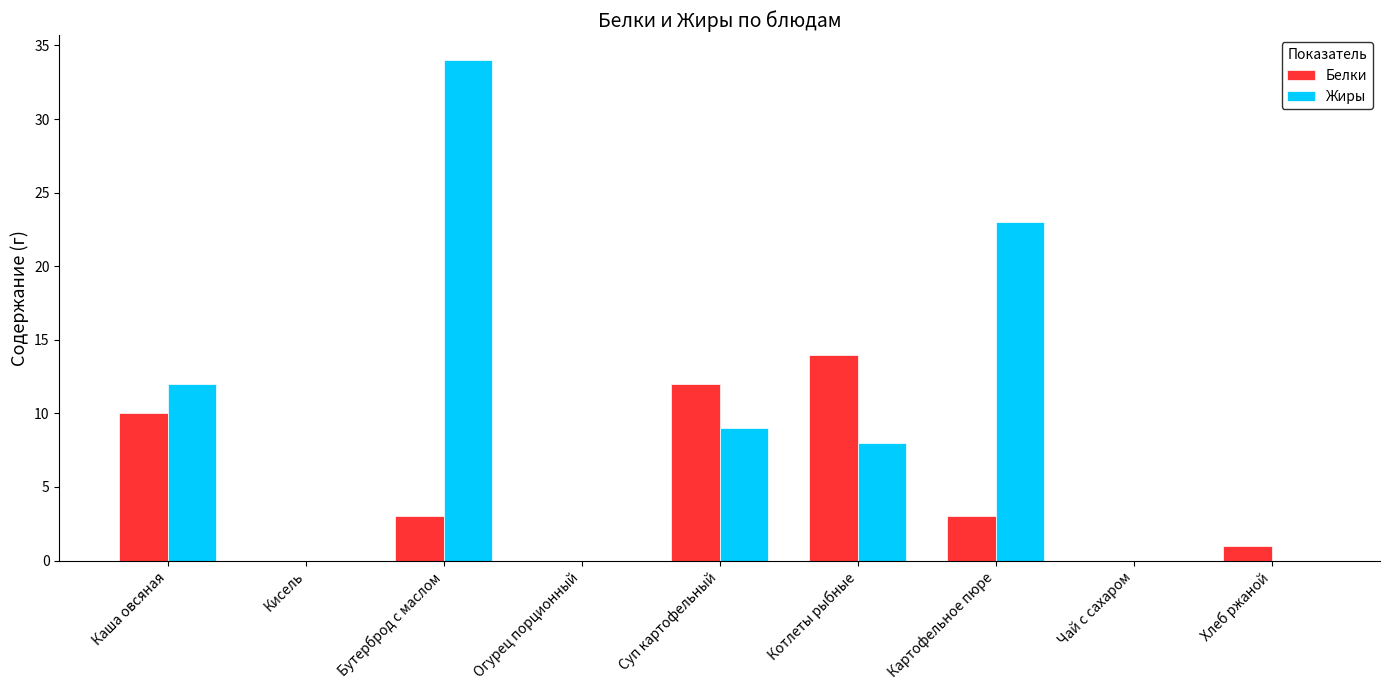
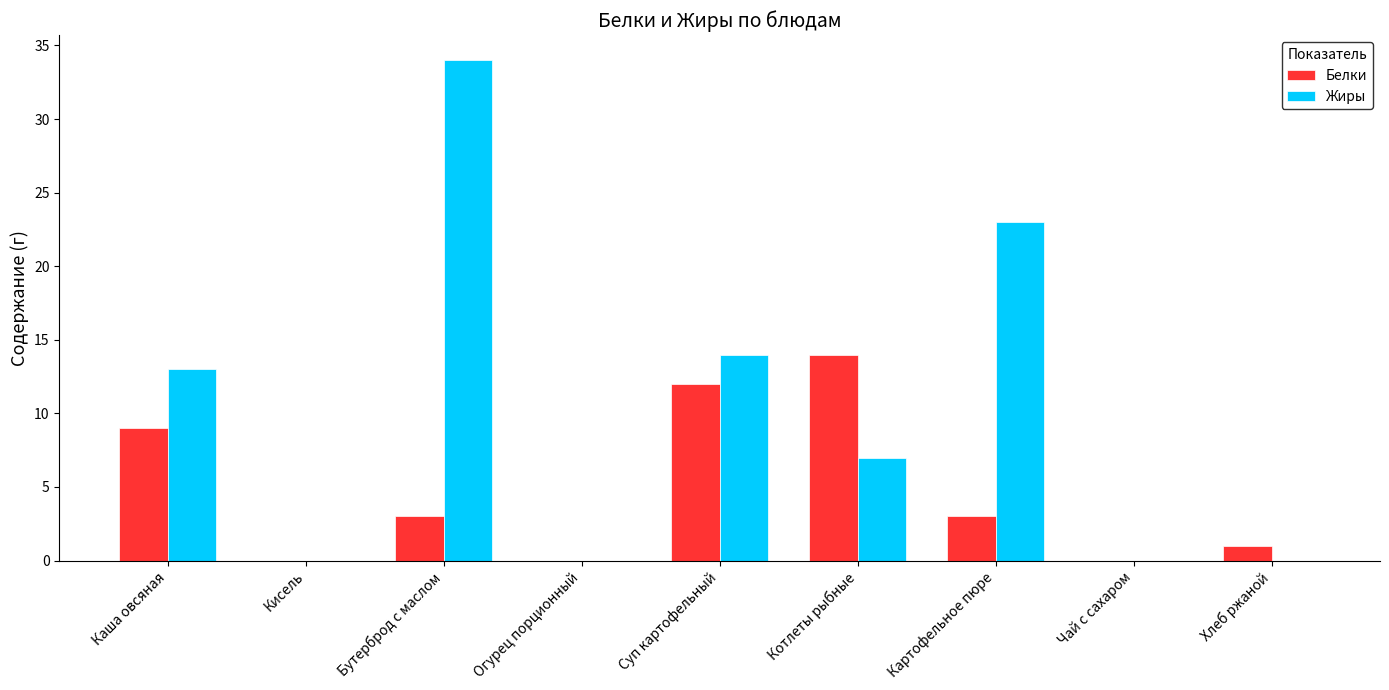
  {
    "Белки": {
-     "Каша овсяная": 10,
+     "Каша овсяная": 9,
      "Кисель": 0,
      "Бутерброд с маслом": 3,
      "Огурец порционный": 0,
      "Суп картофельный": 12,
      "Котлеты рыбные": 14,
      "Картофельное пюре": 3,
      "Чай с сахаром": 0,
      "Хлеб ржаной": 1
    },
    "Жиры": {
-     "Каша овсяная": 12,
+     "Каша овсяная": 13,
      "Кисель": 0,
      "Бутерброд с маслом": 34,
      "Огурец порционный": 0,
-     "Суп картофельный": 9,
-     "Котлеты рыбные": 8,
+     "Суп картофельный": 14,
+     "Котлеты рыбные": 7,
      "Картофельное пюре": 23,
      "Чай с сахаром": 0,
      "Хлеб ржаной": 0
    }
  }
